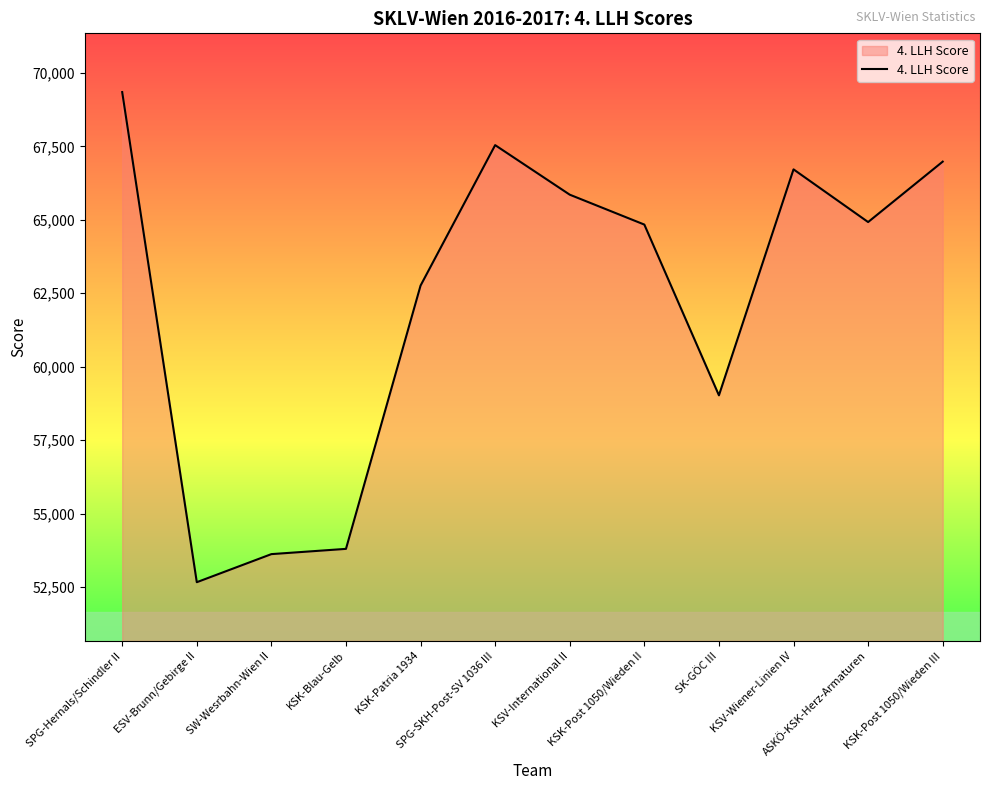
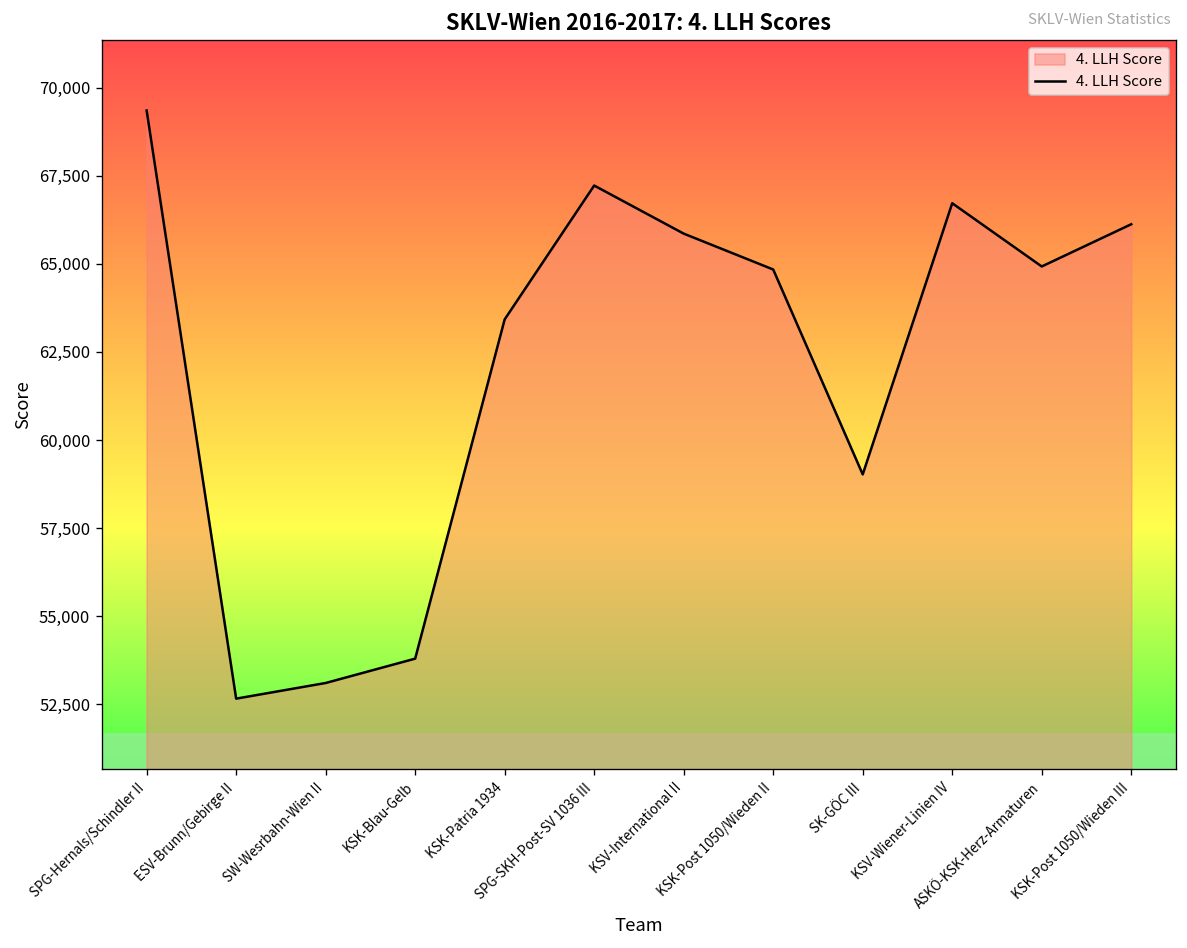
  {
    "SPG-Hernals/Schindler II": "69,400",
    "ESV-Brunn/Gebirge II": "52,700",
-   "SW-Wesrbahn-Wien II": "53,600",
+   "SW-Wesrbahn-Wien II": "53,100",
    "KSK-Blau-Gelb": "53,800",
-   "KSK-Patria 1934": "62,800",
-   "SPG-SKH-Post-SV 1036 III": "67,500",
+   "KSK-Patria 1934": "63,400",
+   "SPG-SKH-Post-SV 1036 III": "67,200",
    "KSV-International II": "65,900",
    "KSK-Post 1050/Wieden II": "64,800",
    "SK-GÖC III": "59,000",
    "KSV-Wiener-Linien IV": "66,700",
    "ASKÖ-KSK-Herz-Armaturen": "64,900",
-   "KSK-Post 1050/Wieden III": "67,000"
+   "KSK-Post 1050/Wieden III": "66,100"
  }
